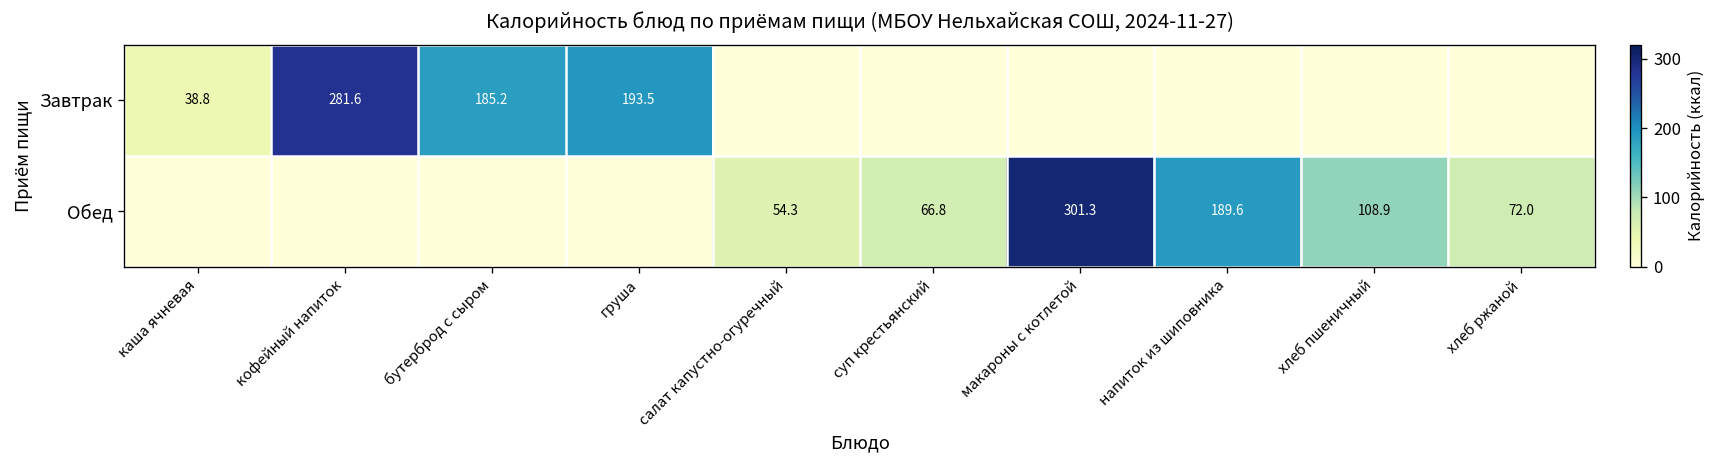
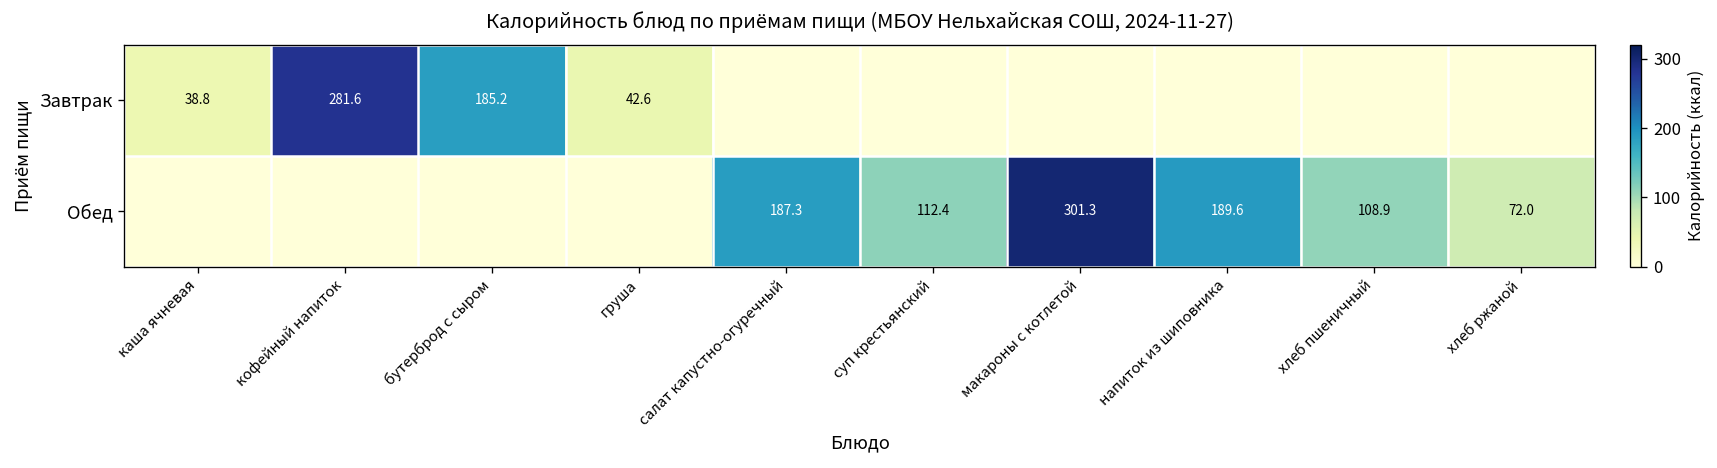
  {
    "Завтрак": {
      "каша ячневая": 38.8,
      "кофейный напиток": 281.6,
      "бутерброд с сыром": 185.2,
-     "груша": 193.5
+     "груша": 42.6
    },
    "Обед": {
-     "салат капустно-огуречный": 54.3,
-     "суп крестьянский": 66.8,
+     "салат капустно-огуречный": 187.3,
+     "суп крестьянский": 112.4,
      "макароны с котлетой": 301.3,
      "напиток из шиповника": 189.6,
      "хлеб пшеничный": 108.9,
      "хлеб ржаной": 72.0
    }
  }
